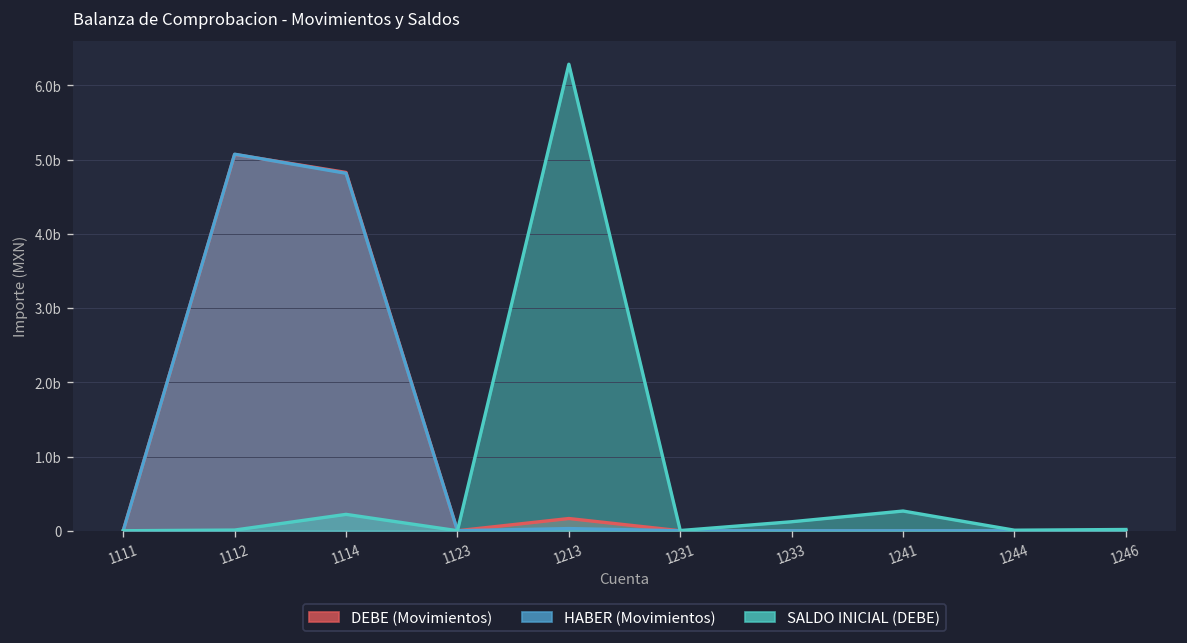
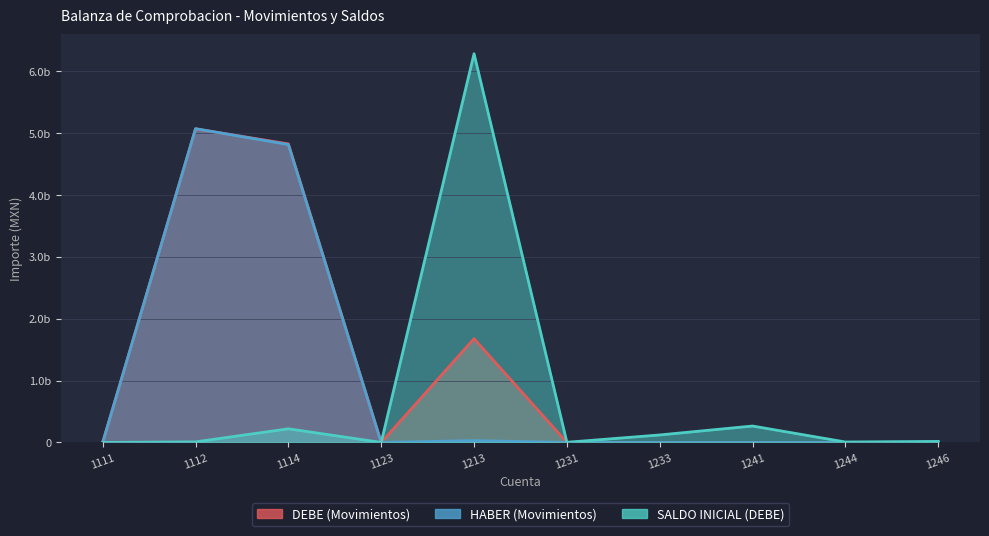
  {
    "DEBE (Movimientos)": {
-     "1213": "0.2b"
+     "1213": "1.7b"
    }
  }
